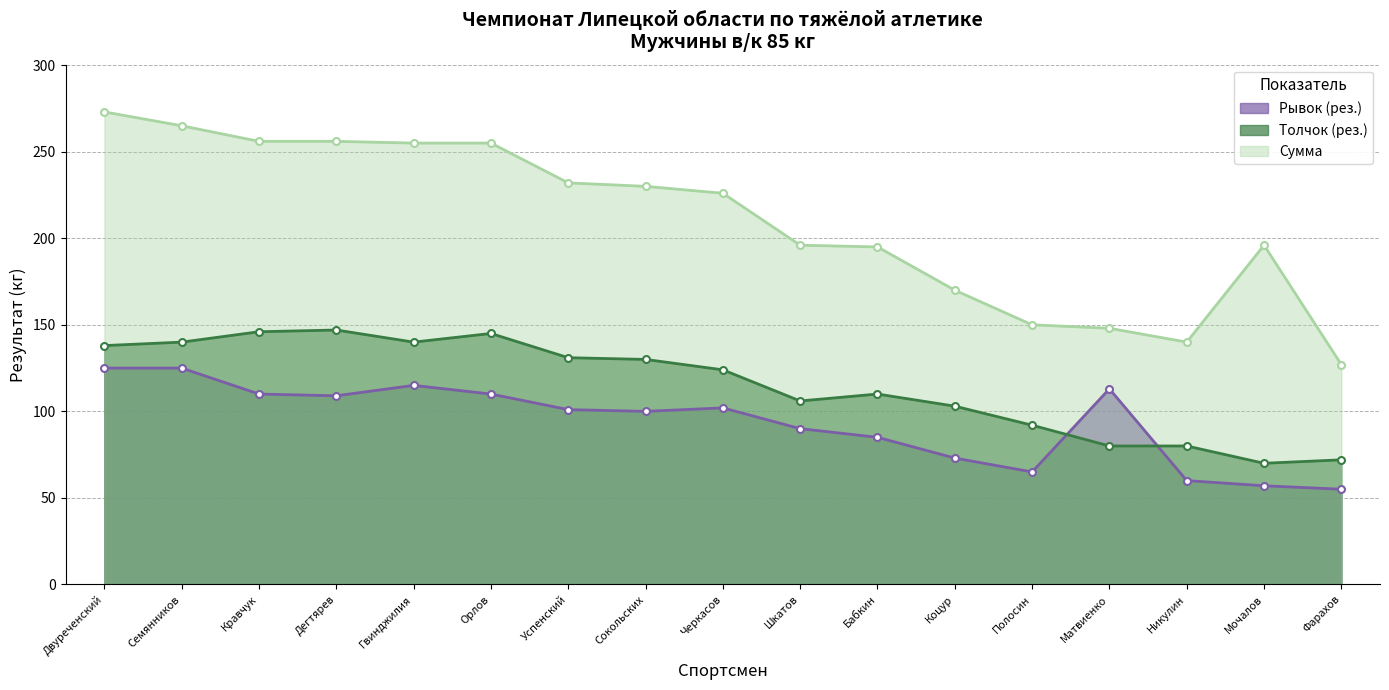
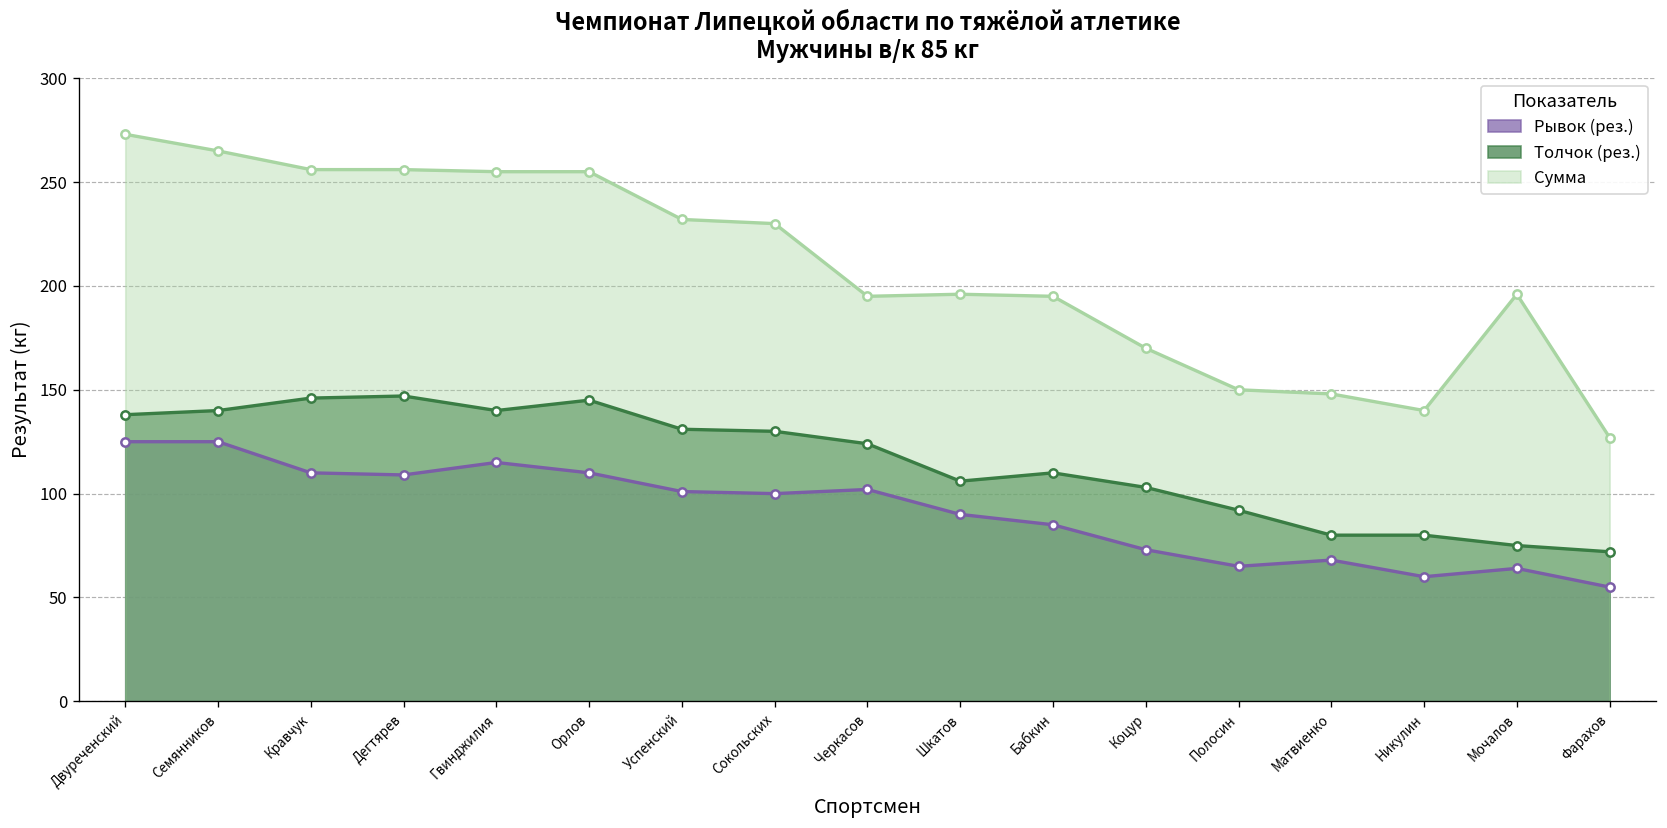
  {
    "Рывок (рез.)": {
      "Двуреченский": 125,
      "Семянников": 125,
      "Кравчук": 110,
      "Дегтярев": 109,
      "Гвинджилия": 115,
      "Орлов": 110,
      "Успенский": 101,
      "Сокольских": 100,
      "Черкасов": 102,
      "Шкатов": 90,
      "Бабкин": 85,
      "Коцур": 73,
      "Полосин": 65,
-     "Матвиенко": 113,
+     "Матвиенко": 68,
      "Никулин": 60,
-     "Мочалов": 57,
+     "Мочалов": 64,
      "Фарахов": 55
    },
    "Толчок (рез.)": {
      "Двуреченский": 138,
      "Семянников": 140,
      "Кравчук": 146,
      "Дегтярев": 147,
      "Гвинджилия": 140,
      "Орлов": 145,
      "Успенский": 131,
      "Сокольских": 130,
      "Черкасов": 124,
      "Шкатов": 106,
      "Бабкин": 110,
      "Коцур": 103,
      "Полосин": 92,
      "Матвиенко": 80,
      "Никулин": 80,
-     "Мочалов": 70,
+     "Мочалов": 75,
      "Фарахов": 72
    },
    "Сумма": {
      "Двуреченский": 273,
      "Семянников": 265,
      "Кравчук": 256,
      "Дегтярев": 256,
      "Гвинджилия": 255,
      "Орлов": 255,
      "Успенский": 232,
      "Сокольских": 230,
-     "Черкасов": 226,
+     "Черкасов": 195,
      "Шкатов": 196,
      "Бабкин": 195,
      "Коцур": 170,
      "Полосин": 150,
      "Матвиенко": 148,
      "Никулин": 140,
      "Мочалов": 196,
      "Фарахов": 127
    }
  }
